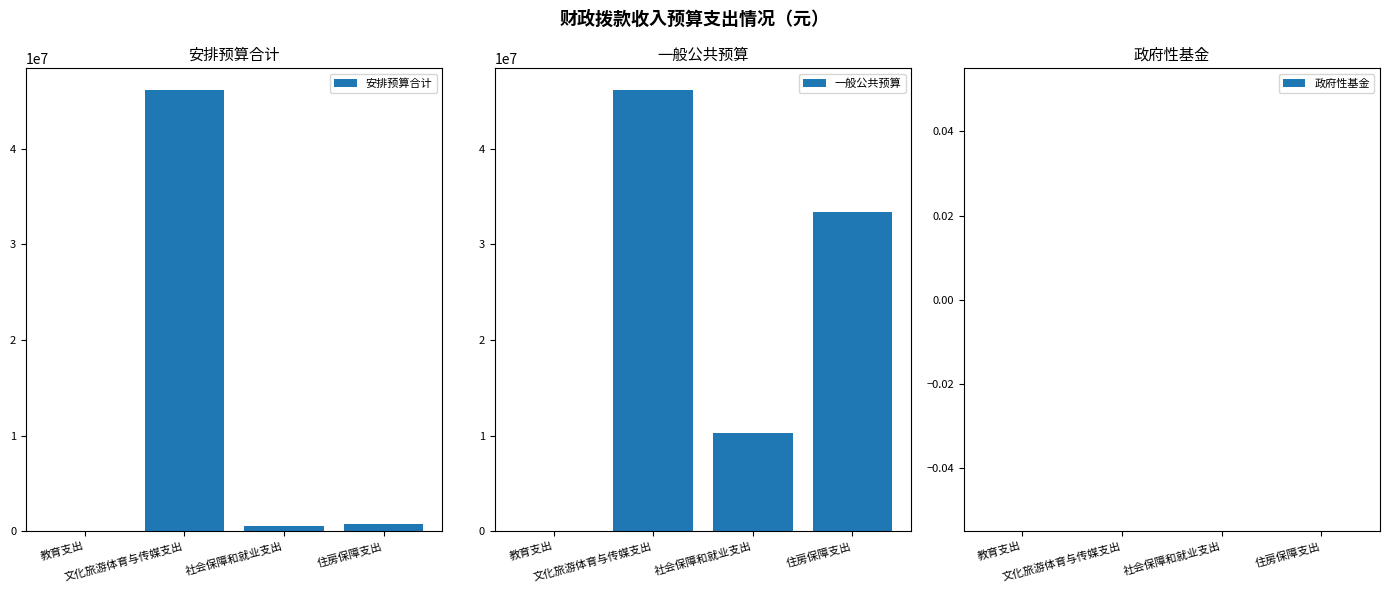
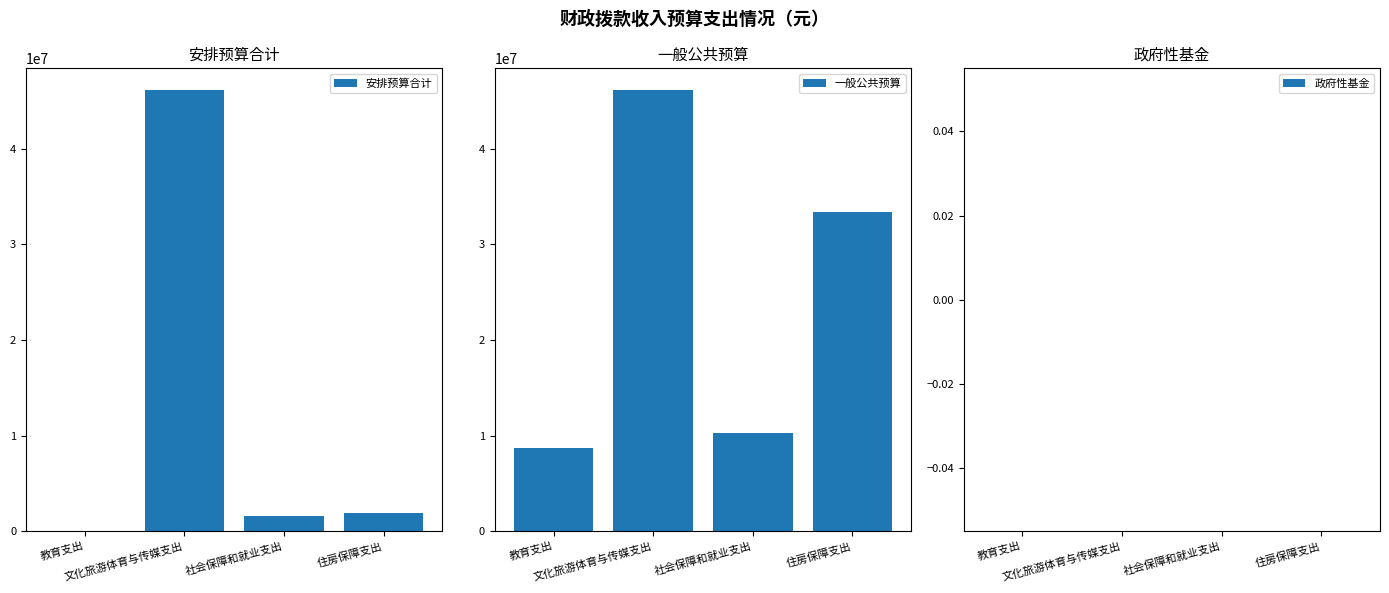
  {
    "安排预算合计": {
      "文化旅游体育与传媒支出": 46000000,
-     "社会保障和就业支出": 1000000,
-     "住房保障支出": 1000000
+     "社会保障和就业支出": 2000000,
+     "住房保障支出": 2000000
    },
    "一般公共预算": {
-     "教育支出": 0,
+     "教育支出": 9000000,
      "文化旅游体育与传媒支出": 46000000,
      "社会保障和就业支出": 10000000,
      "住房保障支出": 33000000
    },
    "政府性基金": {
      "教育支出": 0.000,
      "文化旅游体育与传媒支出": 0.000,
      "社会保障和就业支出": 0.000,
      "住房保障支出": 0.000
    }
  }
